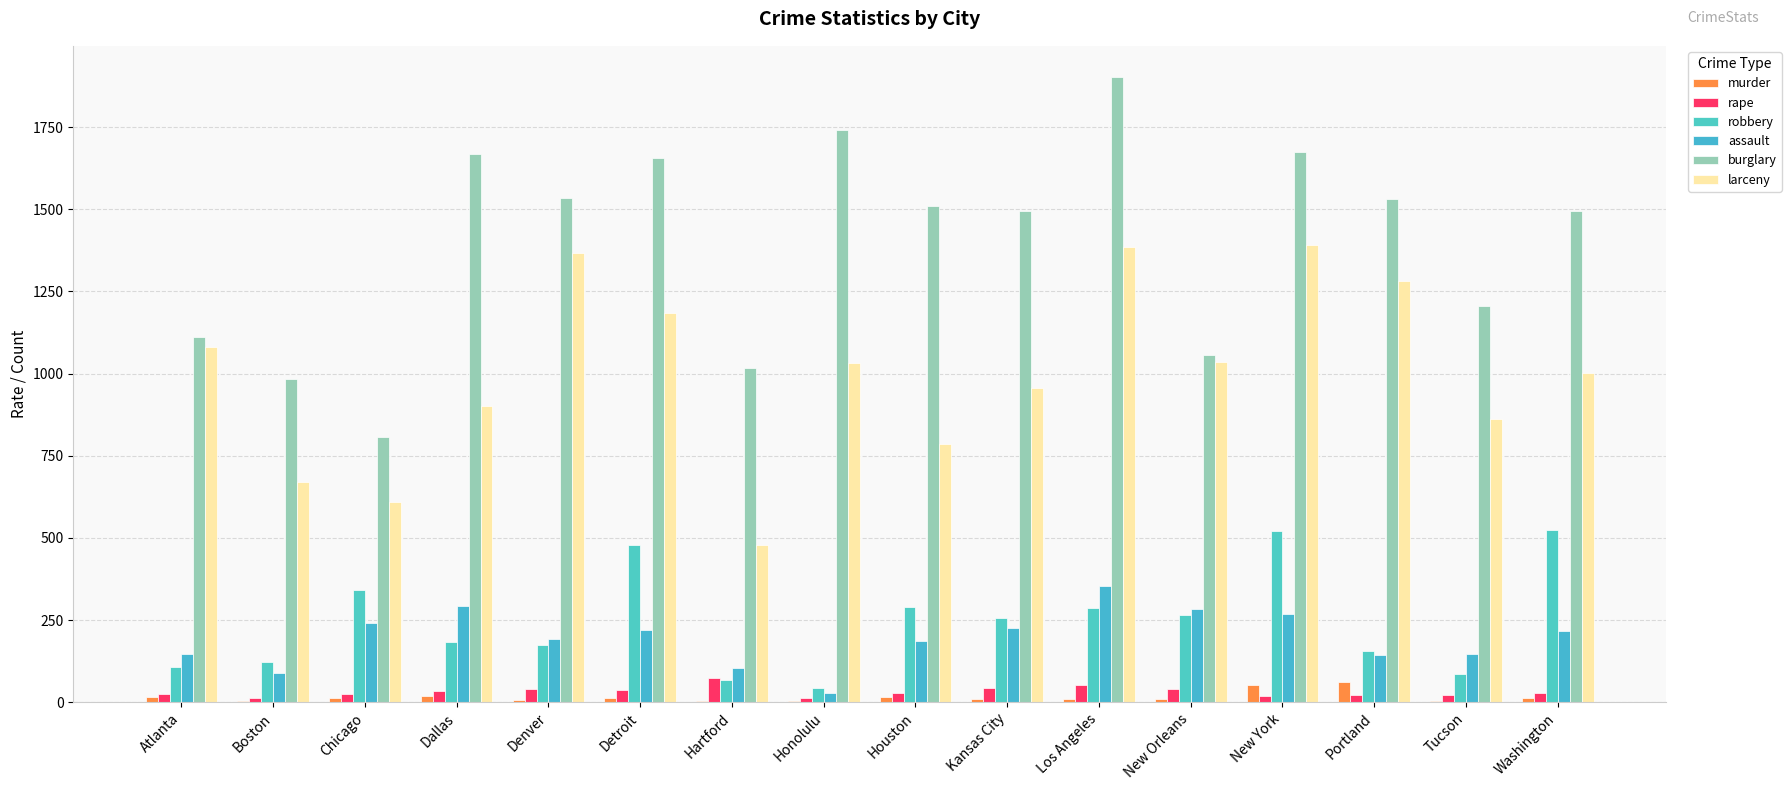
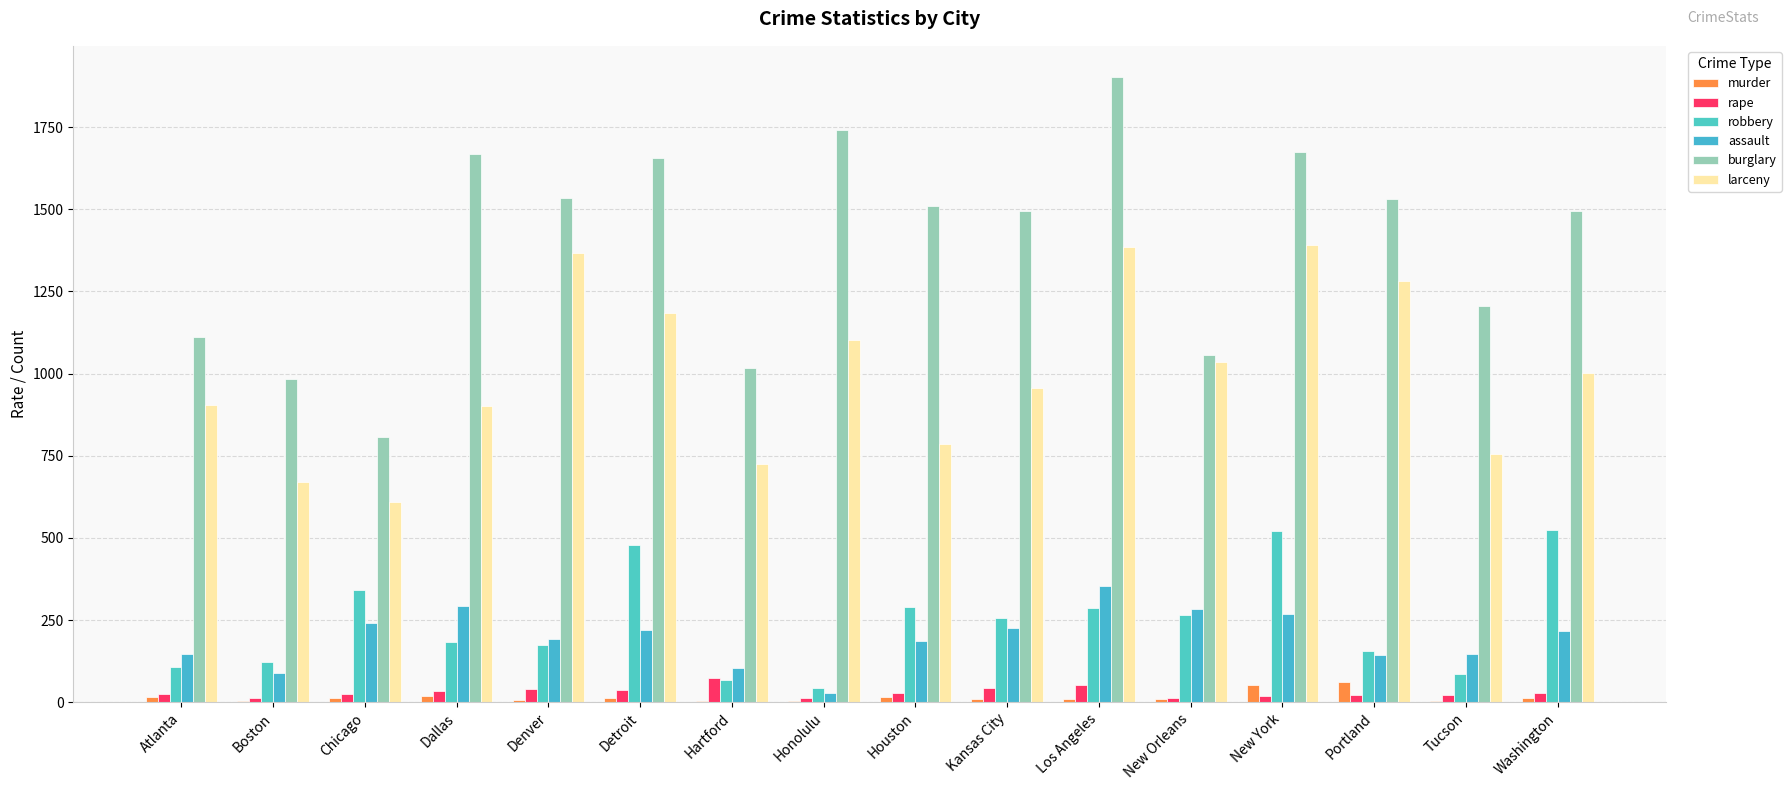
  {
    "murder": {
      "Atlanta": 20,
      "Chicago": 10,
      "Dallas": 20,
      "Detroit": 10,
      "Houston": 20,
      "Kansas City": 10,
      "Los Angeles": 10,
      "New Orleans": 10,
      "New York": 50,
      "Portland": 60,
      "Washington": 10
    },
    "rape": {
      "Atlanta": 20,
      "Boston": 10,
      "Chicago": 20,
      "Dallas": 30,
      "Denver": 40,
      "Detroit": 40,
      "Hartford": 70,
      "Honolulu": 10,
      "Houston": 30,
      "Kansas City": 40,
      "Los Angeles": 50,
-     "New Orleans": 40,
+     "New Orleans": 10,
      "New York": 20,
      "Portland": 20,
      "Tucson": 20,
      "Washington": 30
    },
    "burglary": {
      "Atlanta": 1110,
      "Boston": 980,
      "Chicago": 810,
      "Dallas": 1670,
      "Denver": 1530,
      "Detroit": 1660,
      "Hartford": 1020,
      "Honolulu": 1740,
      "Houston": 1510,
      "Kansas City": 1490,
      "Los Angeles": 1900,
      "New Orleans": 1060,
      "New York": 1670,
      "Portland": 1530,
      "Tucson": 1210,
      "Washington": 1500
    },
    "larceny": {
-     "Atlanta": 1080,
+     "Atlanta": 910,
      "Boston": 670,
      "Chicago": 610,
      "Dallas": 900,
      "Denver": 1370,
      "Detroit": 1180,
-     "Hartford": 480,
-     "Honolulu": 1030,
+     "Hartford": 720,
+     "Honolulu": 1100,
      "Houston": 790,
      "Kansas City": 960,
      "Los Angeles": 1390,
      "New Orleans": 1040,
      "New York": 1390,
      "Portland": 1280,
-     "Tucson": 860,
+     "Tucson": 760,
      "Washington": 1000
    }
  }
